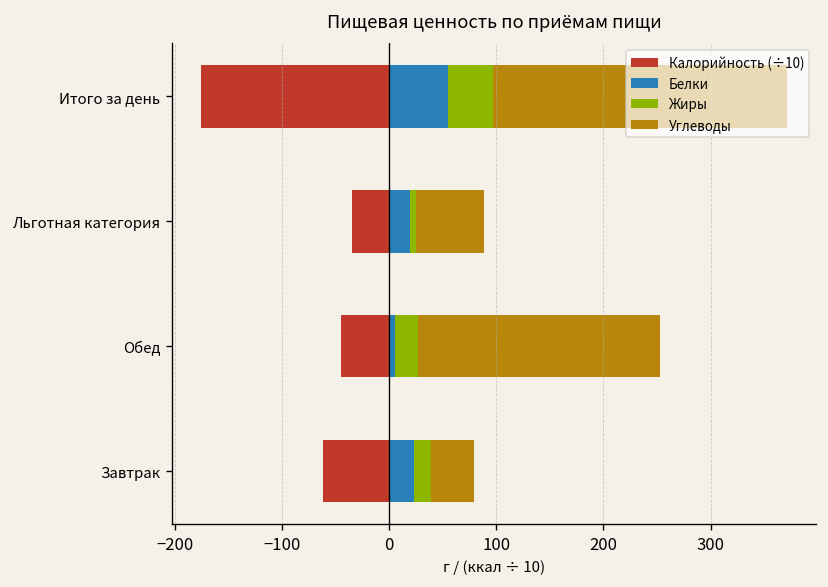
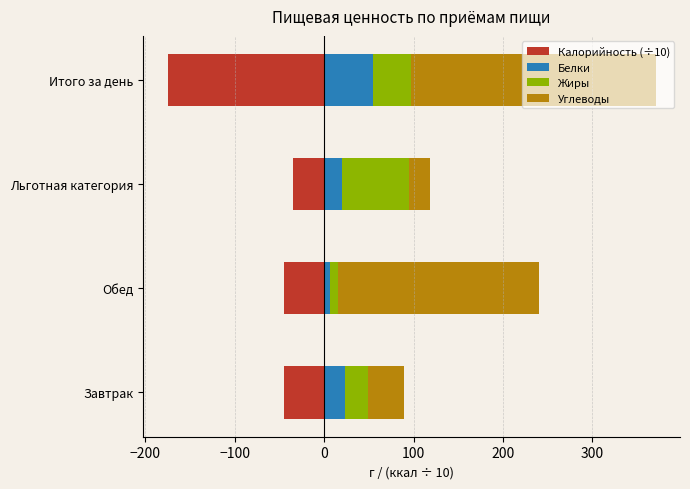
  {
    "Калорийность (÷10)": {
      "Итого за день": -180,
      "Льготная категория": -30,
      "Обед": -50,
-     "Завтрак": -60
+     "Завтрак": -50
    },
    "Белки": {
      "Итого за день": 60,
      "Льготная категория": 20,
      "Обед": 10,
      "Завтрак": 20
    },
    "Жиры": {
      "Итого за день": 40,
-     "Льготная категория": 10,
-     "Обед": 20,
-     "Завтрак": 20
+     "Льготная категория": 80,
+     "Обед": 10,
+     "Завтрак": 30
    },
    "Углеводы": {
-     "Льготная категория": 60,
+     "Льготная категория": 20,
      "Обед": 230,
      "Завтрак": 40
    }
  }
